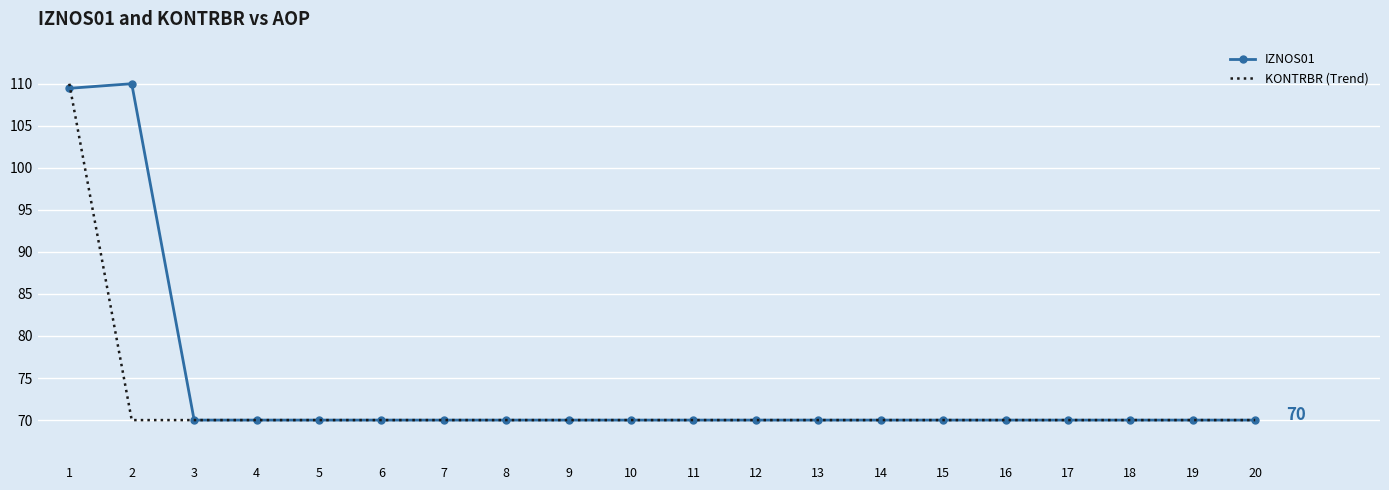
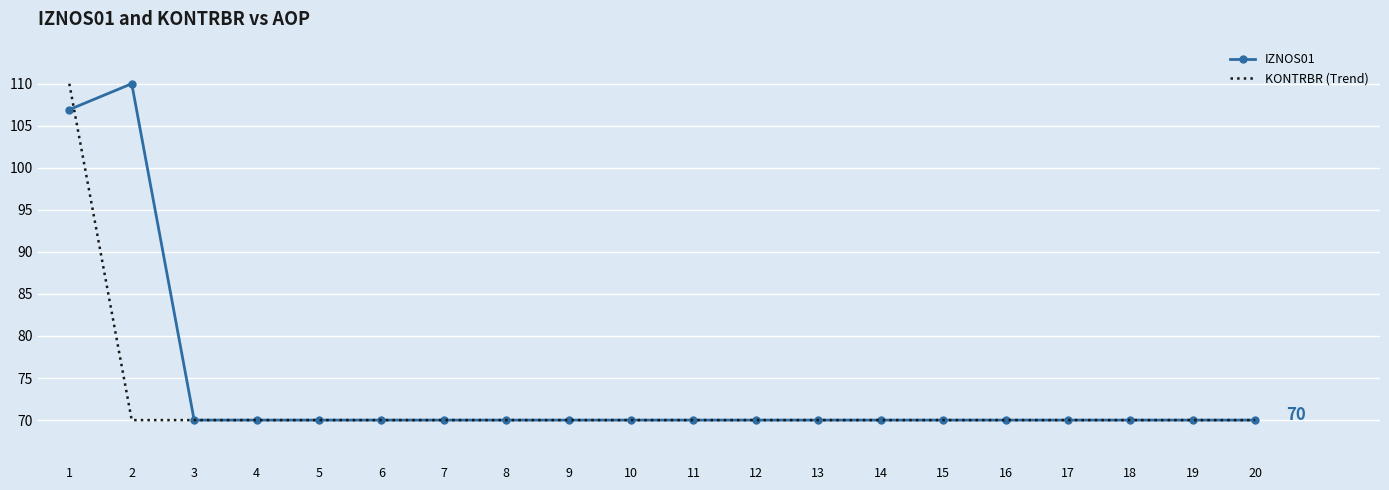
  {
    "IZNOS01": {
-     "1": 109,
+     "1": 107,
      "2": 110
    },
    "KONTRBR (Trend)": {
      "1": 110,
      "2": 70
    }
  }
